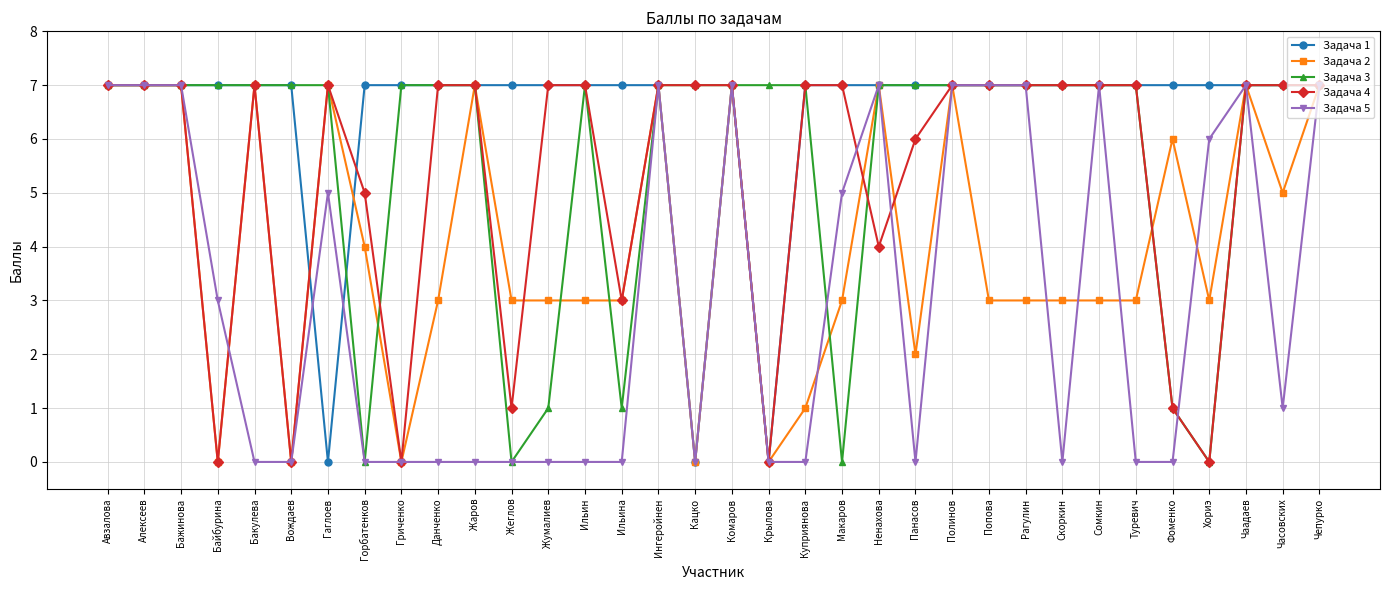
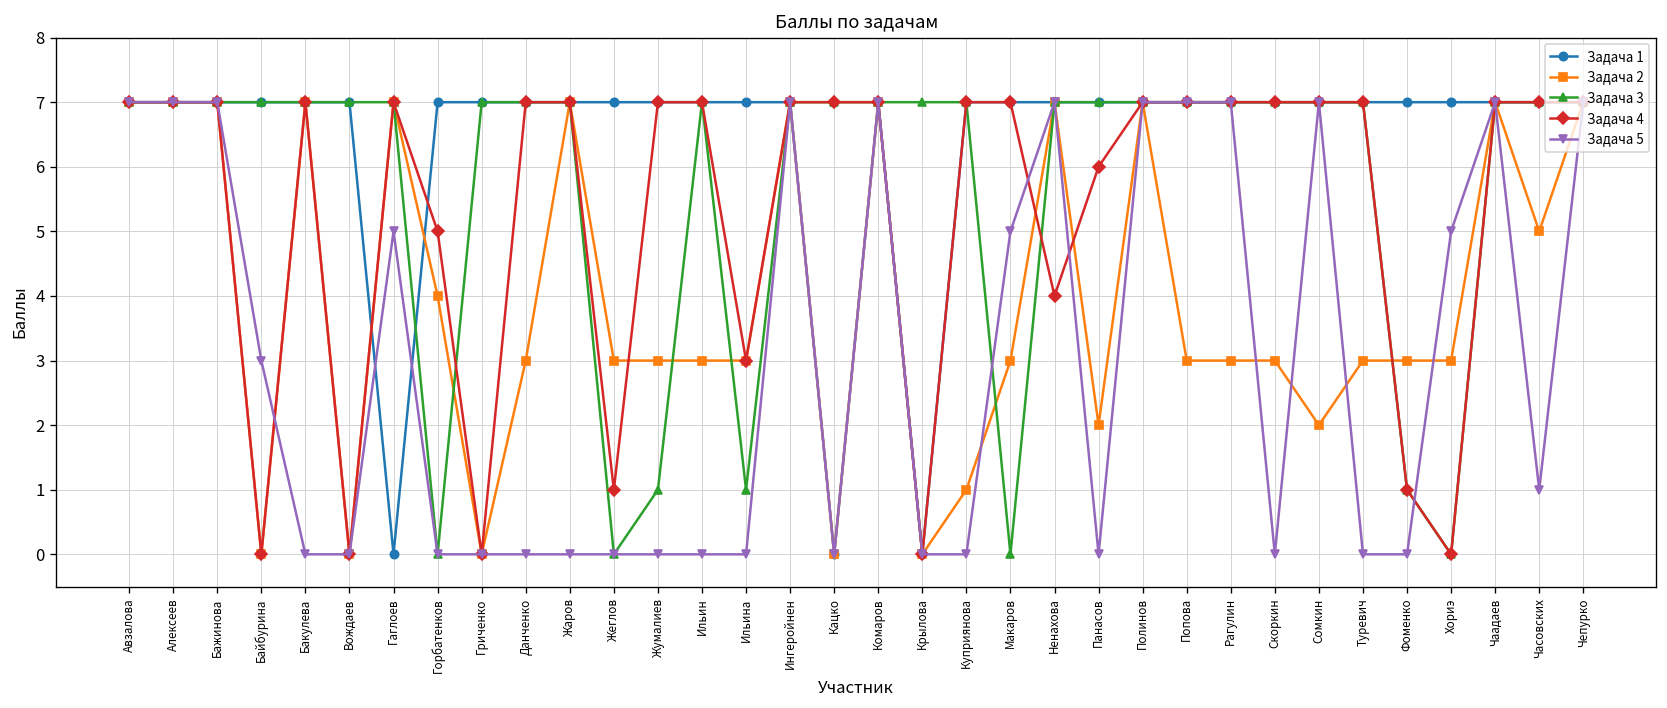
  {
    "Задача 1": {
      "Гаглоев": 0,
      "Горбатенков": 7,
      "Жеглов": 7,
      "Ильина": 7,
      "Фоменко": 7,
      "Хориэ": 7
    },
    "Задача 2": {
      "Горбатенков": 4,
      "Данченко": 3,
      "Жеглов": 3,
      "Жумалиев": 3,
      "Ильин": 3,
      "Куприянова": 1,
      "Макаров": 3,
      "Панасов": 2,
      "Попова": 3,
      "Рагулин": 3,
      "Скоркин": 3,
-     "Сомкин": 3,
+     "Сомкин": 2,
      "Туревич": 3,
-     "Фоменко": 6,
+     "Фоменко": 3,
      "Хориэ": 3,
      "Часовских": 5
    },
    "Задача 3": {
      "Жумалиев": 1,
      "Ильина": 1,
      "Крылова": 7,
      "Макаров": 0
    },
    "Задача 4": {
      "Горбатенков": 5,
      "Жеглов": 1,
      "Ненахова": 4,
      "Панасов": 6
    },
    "Задача 5": {
      "Байбурина": 3,
      "Бакулева": 0,
      "Гаглоев": 5,
      "Данченко": 0,
      "Жаров": 0,
      "Жумалиев": 0,
      "Ильин": 0,
      "Ильина": 0,
      "Куприянова": 0,
      "Макаров": 5,
      "Панасов": 0,
      "Скоркин": 0,
      "Туревич": 0,
      "Фоменко": 0,
-     "Хориэ": 6,
+     "Хориэ": 5,
      "Часовских": 1
    }
  }
